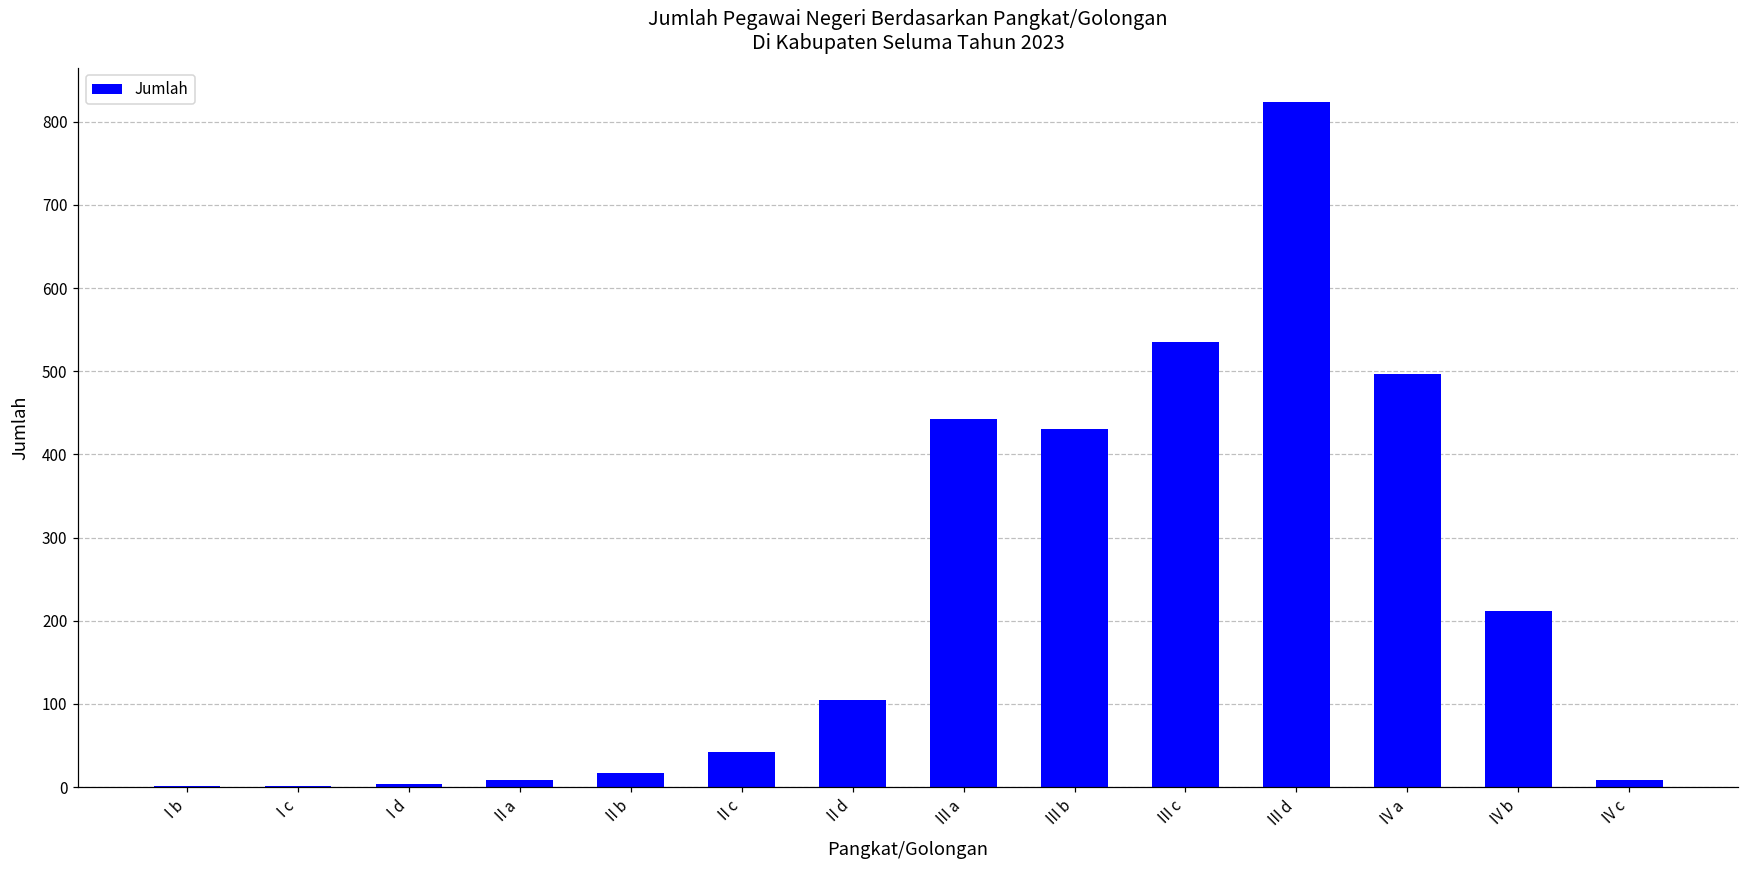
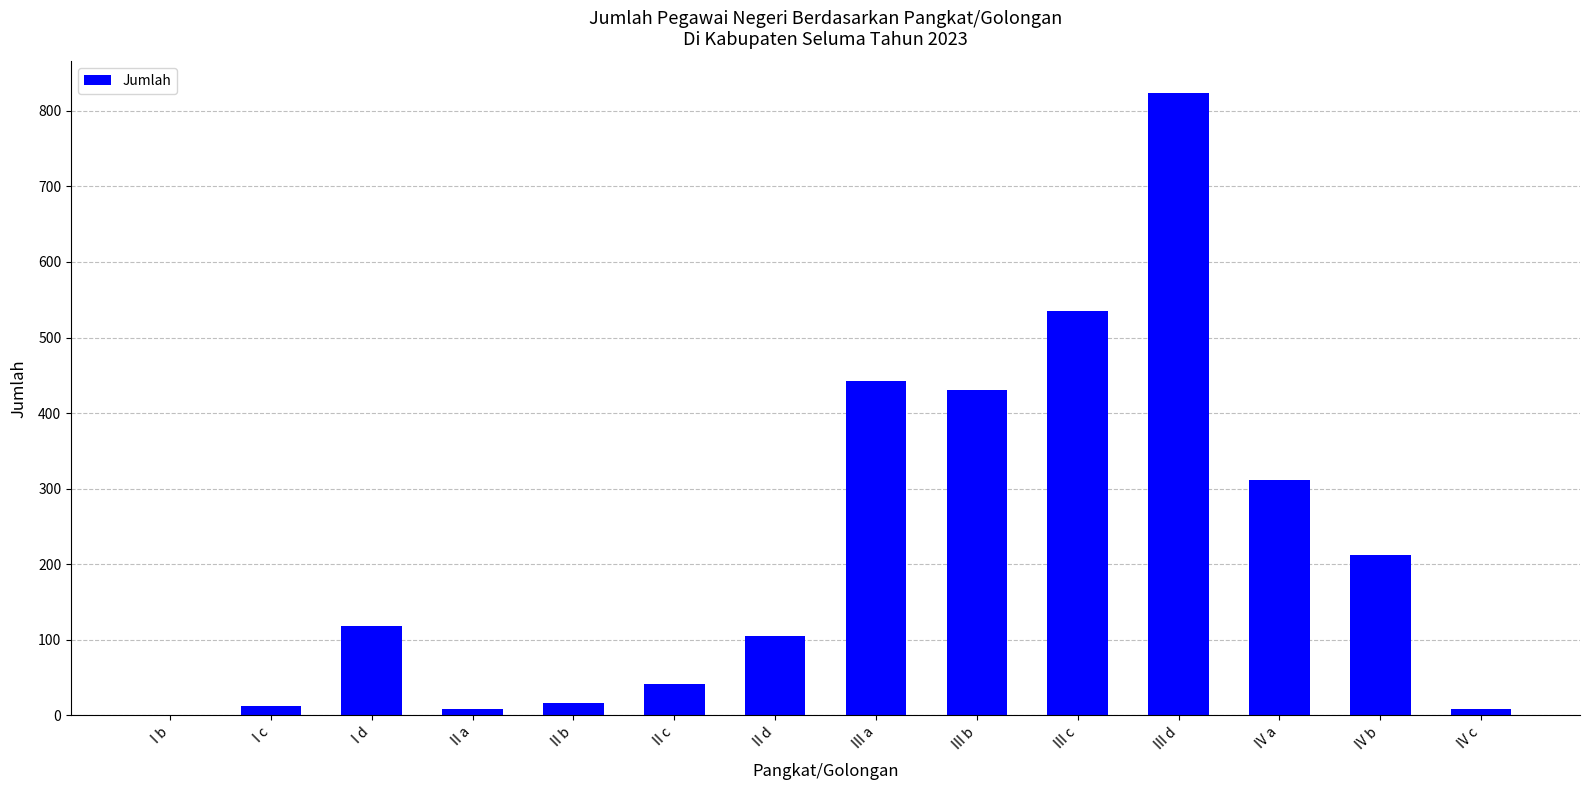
  {
-   "I c": 0,
-   "I d": 0,
+   "I c": 10,
+   "I d": 120,
    "II a": 10,
    "II b": 20,
    "II c": 40,
    "II d": 110,
    "III a": 440,
    "III b": 430,
    "III c": 540,
    "III d": 820,
-   "IV a": 500,
+   "IV a": 310,
    "IV b": 210,
    "IV c": 10
  }
